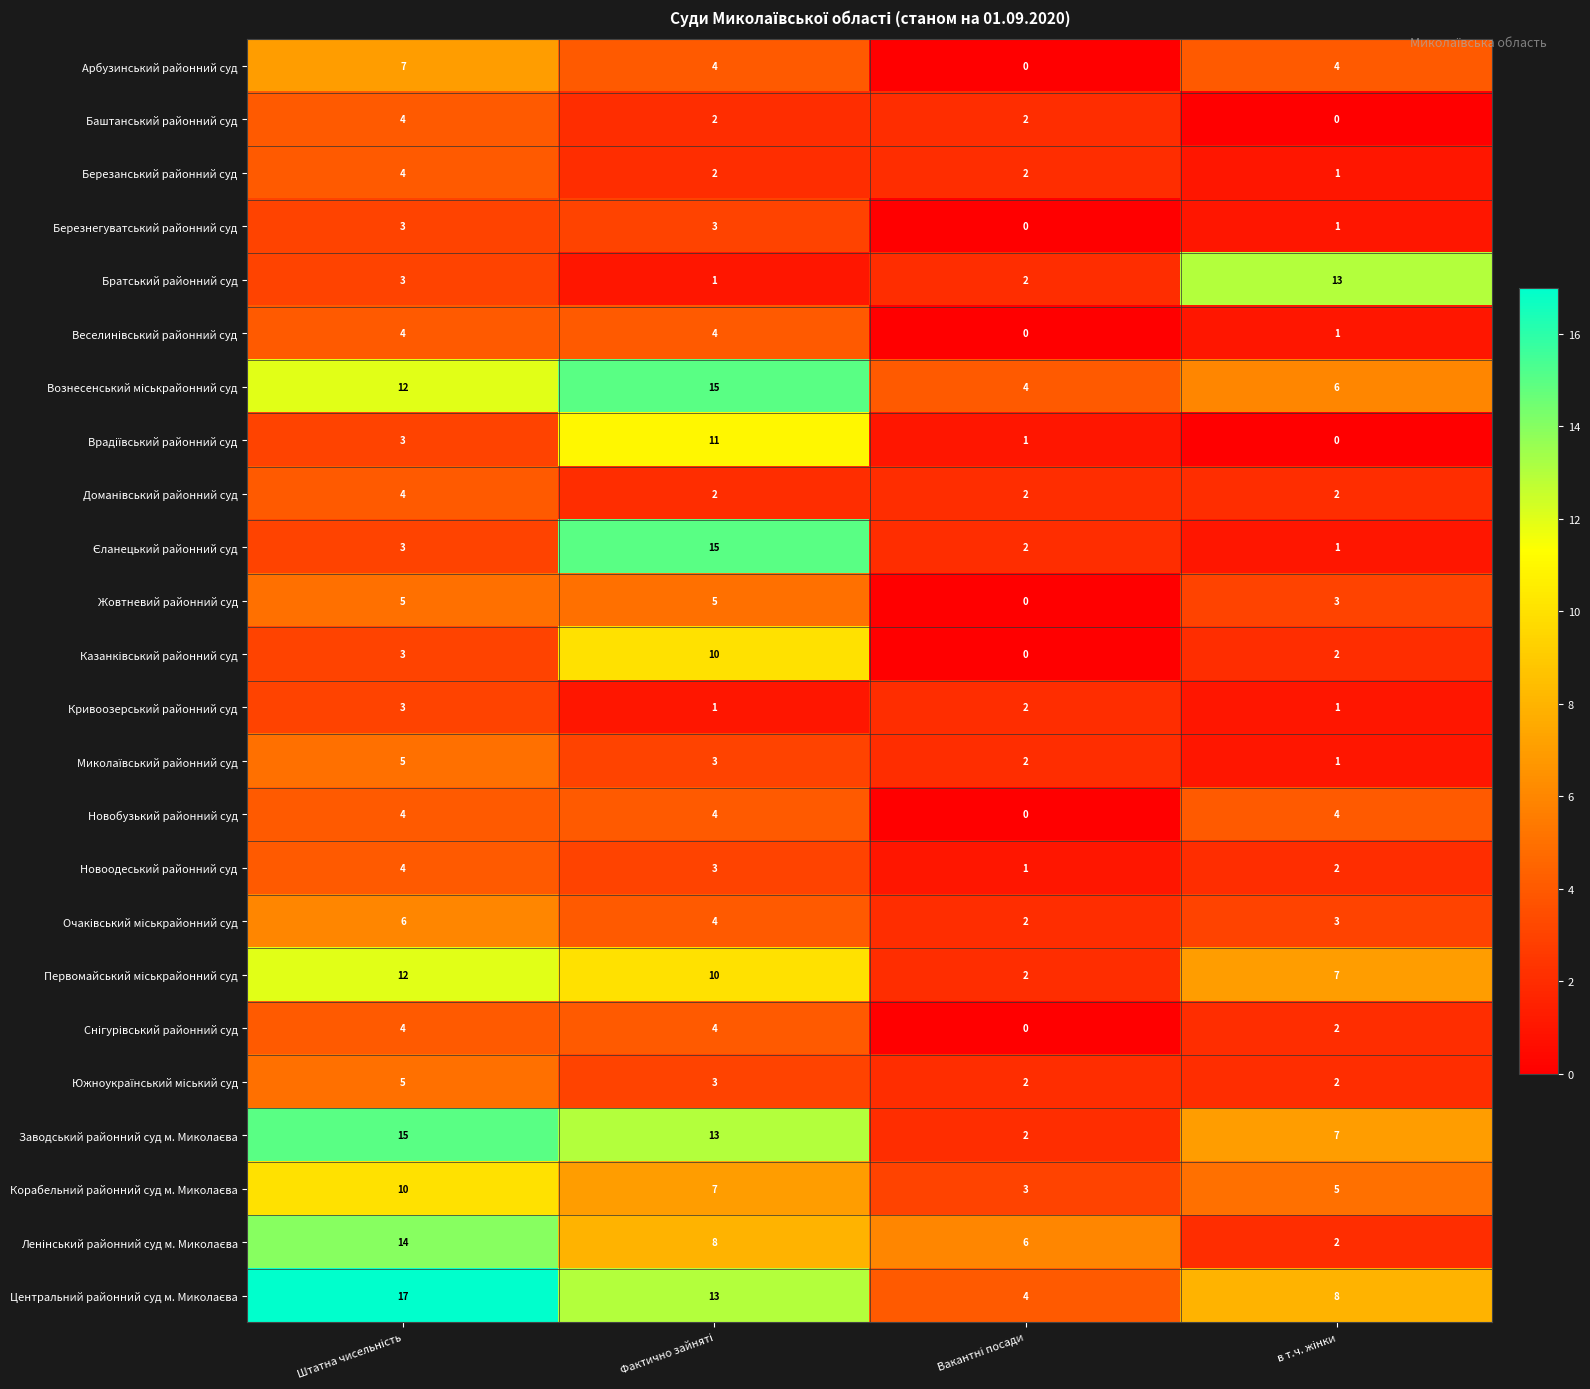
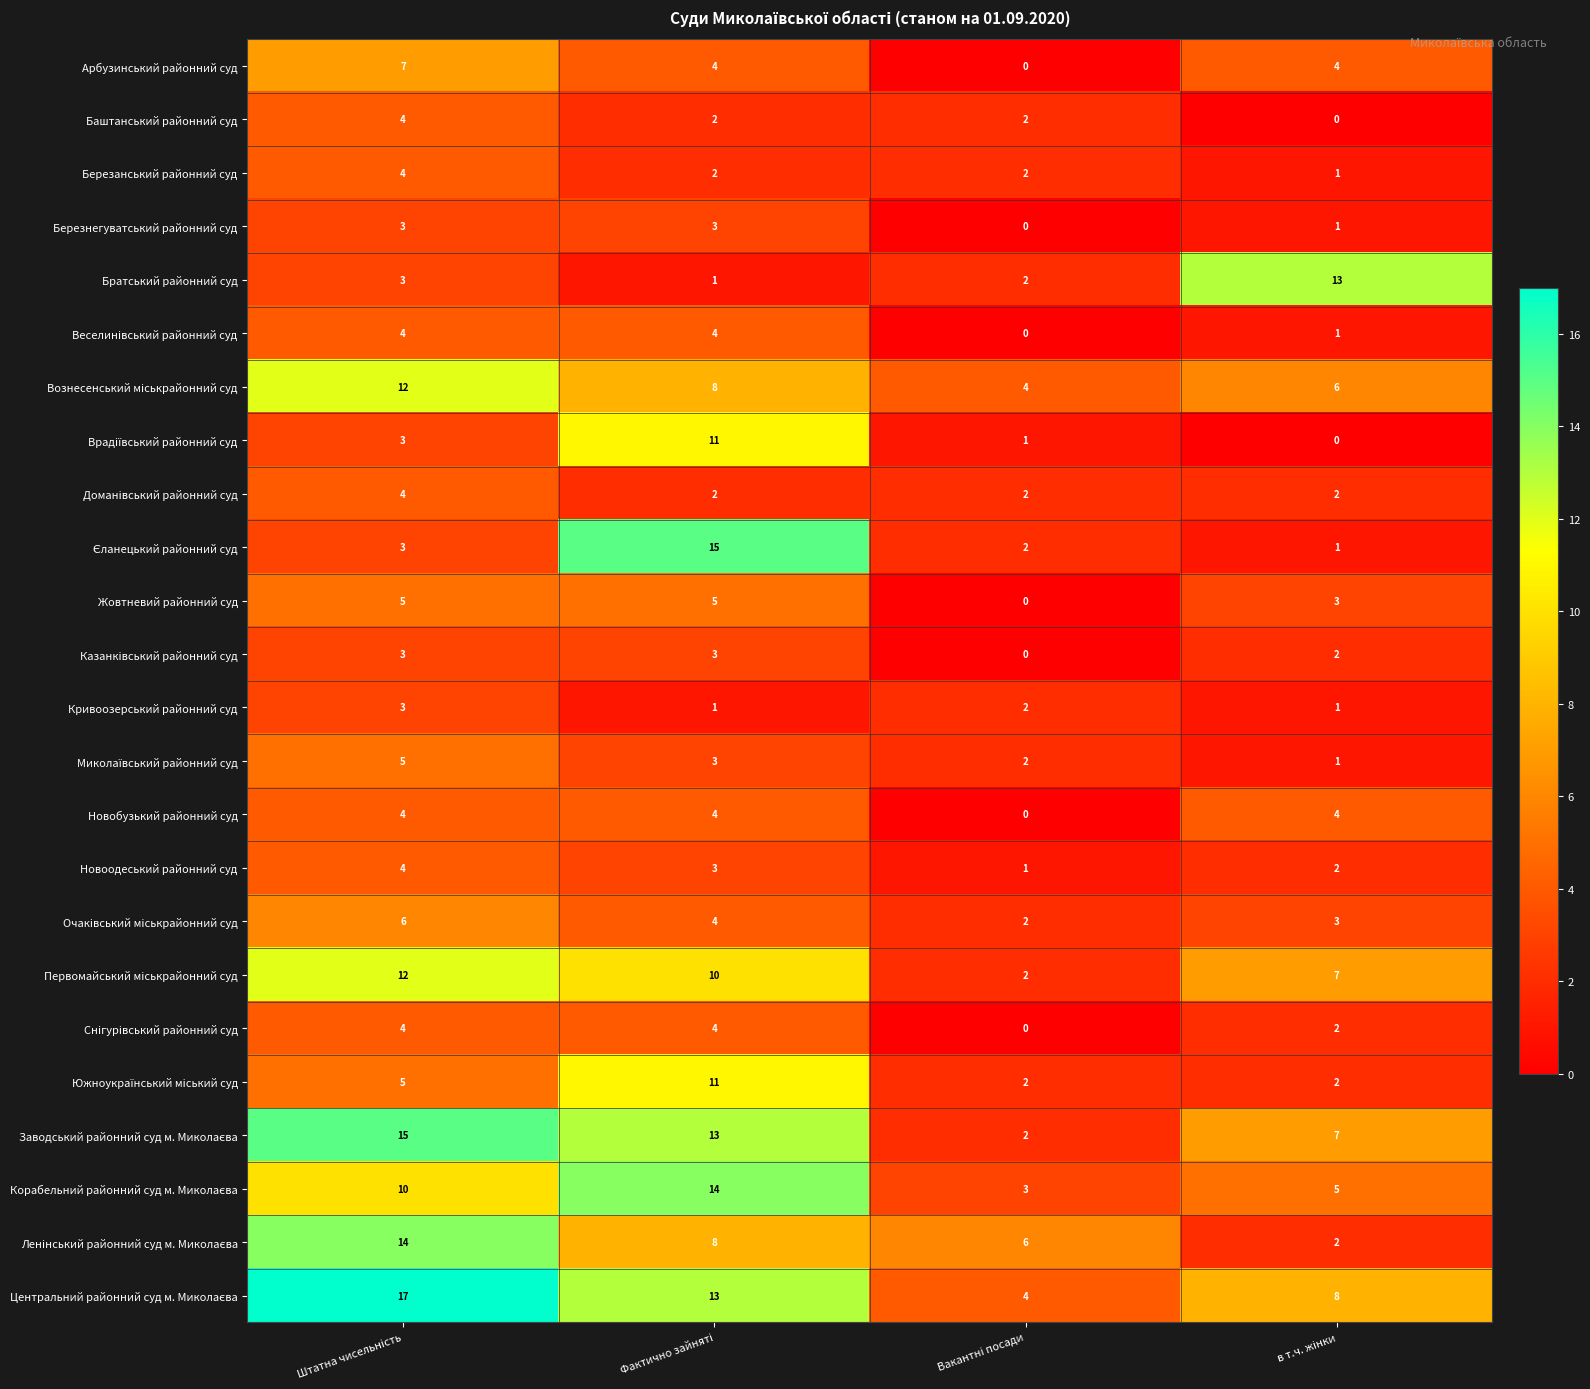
  {
    "Арбузинський районний суд": {
      "Штатна чисельність": 7,
      "Фактично зайняті": 4,
      "Вакантні посади": 0,
      "в т.ч. жінки": 4
    },
    "Баштанський районний суд": {
      "Штатна чисельність": 4,
      "Фактично зайняті": 2,
      "Вакантні посади": 2,
      "в т.ч. жінки": 0
    },
    "Березанський районний суд": {
      "Штатна чисельність": 4,
      "Фактично зайняті": 2,
      "Вакантні посади": 2,
      "в т.ч. жінки": 1
    },
    "Березнегуватський районний суд": {
      "Штатна чисельність": 3,
      "Фактично зайняті": 3,
      "Вакантні посади": 0,
      "в т.ч. жінки": 1
    },
    "Братський районний суд": {
      "Штатна чисельність": 3,
      "Фактично зайняті": 1,
      "Вакантні посади": 2,
      "в т.ч. жінки": 13
    },
    "Веселинівський районний суд": {
      "Штатна чисельність": 4,
      "Фактично зайняті": 4,
      "Вакантні посади": 0,
      "в т.ч. жінки": 1
    },
    "Вознесенський міськрайонний суд": {
      "Штатна чисельність": 12,
-     "Фактично зайняті": 15,
+     "Фактично зайняті": 8,
      "Вакантні посади": 4,
      "в т.ч. жінки": 6
    },
    "Врадіївський районний суд": {
      "Штатна чисельність": 3,
      "Фактично зайняті": 11,
      "Вакантні посади": 1,
      "в т.ч. жінки": 0
    },
    "Доманівський районний суд": {
      "Штатна чисельність": 4,
      "Фактично зайняті": 2,
      "Вакантні посади": 2,
      "в т.ч. жінки": 2
    },
    "Єланецький районний суд": {
      "Штатна чисельність": 3,
      "Фактично зайняті": 15,
      "Вакантні посади": 2,
      "в т.ч. жінки": 1
    },
    "Жовтневий районний суд": {
      "Штатна чисельність": 5,
      "Фактично зайняті": 5,
      "Вакантні посади": 0,
      "в т.ч. жінки": 3
    },
    "Казанківський районний суд": {
      "Штатна чисельність": 3,
-     "Фактично зайняті": 10,
+     "Фактично зайняті": 3,
      "Вакантні посади": 0,
      "в т.ч. жінки": 2
    },
    "Кривоозерський районний суд": {
      "Штатна чисельність": 3,
      "Фактично зайняті": 1,
      "Вакантні посади": 2,
      "в т.ч. жінки": 1
    },
    "Миколаївський районний суд": {
      "Штатна чисельність": 5,
      "Фактично зайняті": 3,
      "Вакантні посади": 2,
      "в т.ч. жінки": 1
    },
    "Новобузький районний суд": {
      "Штатна чисельність": 4,
      "Фактично зайняті": 4,
      "Вакантні посади": 0,
      "в т.ч. жінки": 4
    },
    "Новоодеський районний суд": {
      "Штатна чисельність": 4,
      "Фактично зайняті": 3,
      "Вакантні посади": 1,
      "в т.ч. жінки": 2
    },
    "Очаківський міськрайонний суд": {
      "Штатна чисельність": 6,
      "Фактично зайняті": 4,
      "Вакантні посади": 2,
      "в т.ч. жінки": 3
    },
    "Первомайський міськрайонний суд": {
      "Штатна чисельність": 12,
      "Фактично зайняті": 10,
      "Вакантні посади": 2,
      "в т.ч. жінки": 7
    },
    "Снігурівський районний суд": {
      "Штатна чисельність": 4,
      "Фактично зайняті": 4,
      "Вакантні посади": 0,
      "в т.ч. жінки": 2
    },
    "Южноукраїнський міський суд": {
      "Штатна чисельність": 5,
-     "Фактично зайняті": 3,
+     "Фактично зайняті": 11,
      "Вакантні посади": 2,
      "в т.ч. жінки": 2
    },
    "Заводський районний суд м. Миколаєва": {
      "Штатна чисельність": 15,
      "Фактично зайняті": 13,
      "Вакантні посади": 2,
      "в т.ч. жінки": 7
    },
    "Корабельний районний суд м. Миколаєва": {
      "Штатна чисельність": 10,
-     "Фактично зайняті": 7,
+     "Фактично зайняті": 14,
      "Вакантні посади": 3,
      "в т.ч. жінки": 5
    },
    "Ленінський районний суд м. Миколаєва": {
      "Штатна чисельність": 14,
      "Фактично зайняті": 8,
      "Вакантні посади": 6,
      "в т.ч. жінки": 2
    },
    "Центральний районний суд м. Миколаєва": {
      "Штатна чисельність": 17,
      "Фактично зайняті": 13,
      "Вакантні посади": 4,
      "в т.ч. жінки": 8
    }
  }
